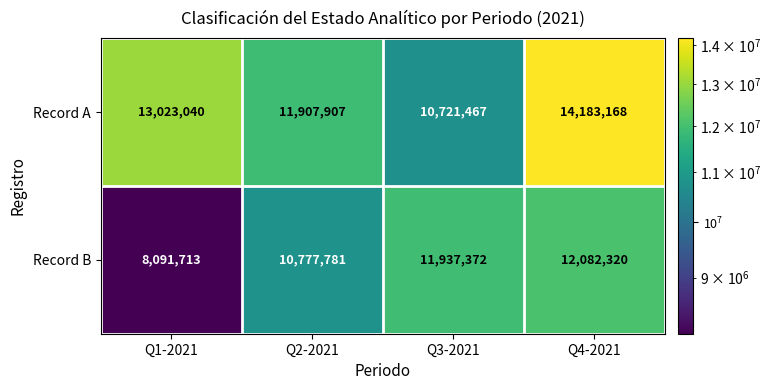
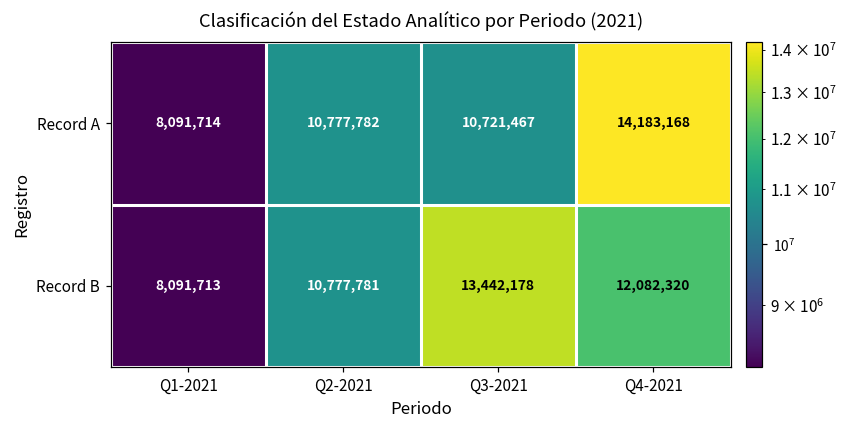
  {
    "Record A": {
-     "Q1-2021": "13,023,040",
-     "Q2-2021": "11,907,907",
+     "Q1-2021": "8,091,714",
+     "Q2-2021": "10,777,782",
      "Q3-2021": "10,721,467",
      "Q4-2021": "14,183,168"
    },
    "Record B": {
      "Q1-2021": "8,091,713",
      "Q2-2021": "10,777,781",
-     "Q3-2021": "11,937,372",
+     "Q3-2021": "13,442,178",
      "Q4-2021": "12,082,320"
    }
  }
